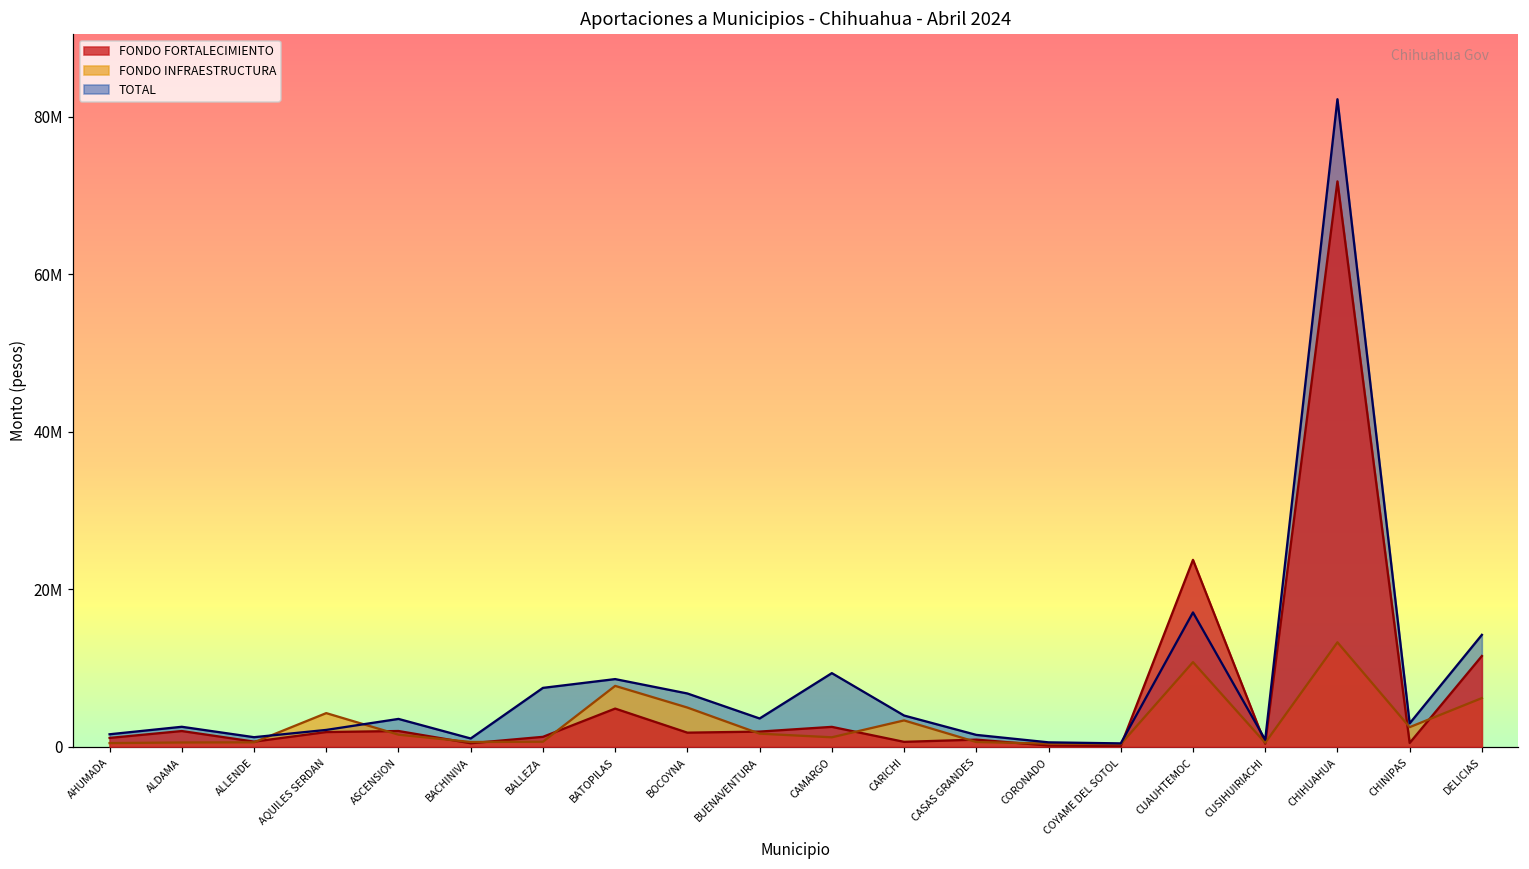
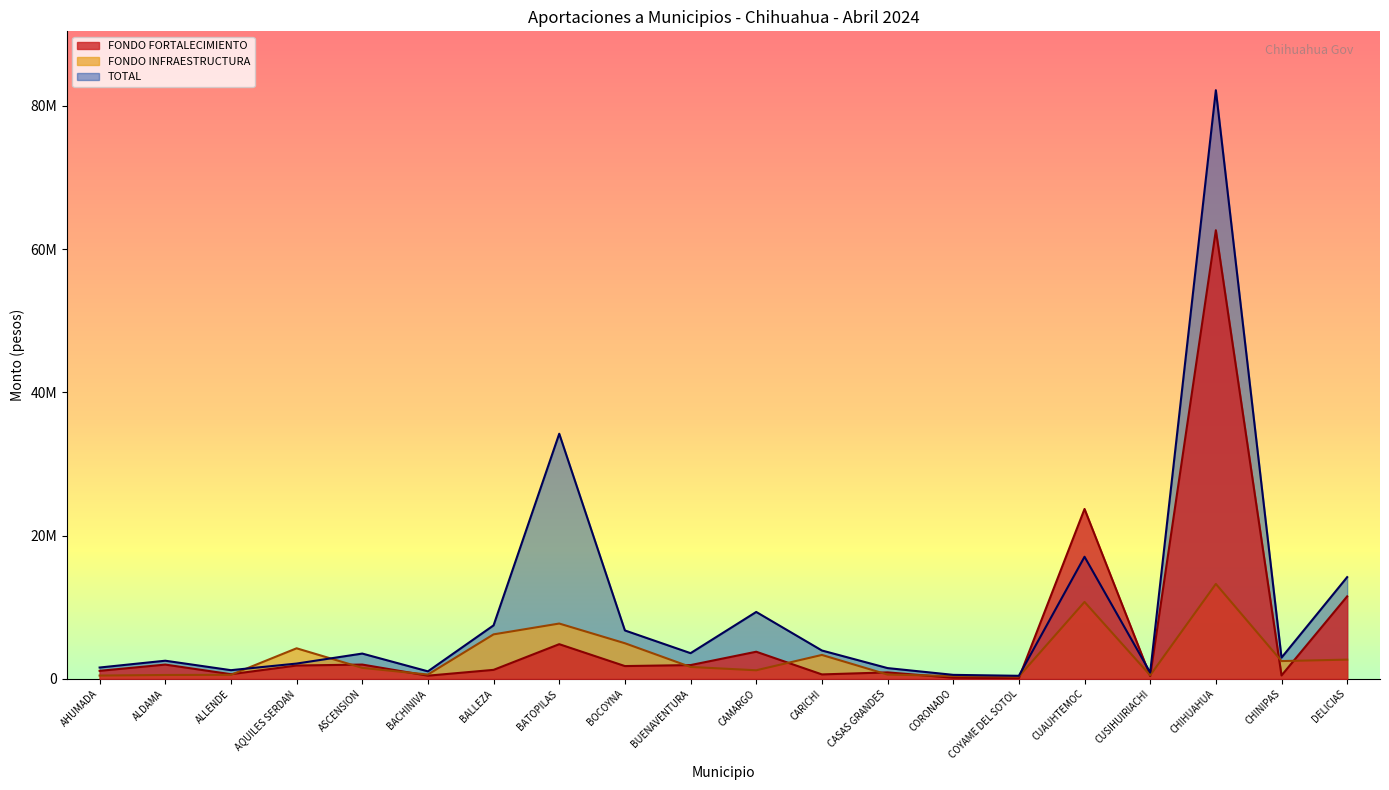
  {
    "FONDO FORTALECIMIENTO": {
      "AHUMADA": 1000000,
      "ALDAMA": 2000000,
      "ASCENSION": 2000000,
      "BALLEZA": 1000000,
      "BATOPILAS": 5000000,
      "BOCOYNA": 2000000,
-     "CAMARGO": 3000000,
+     "CAMARGO": 4000000,
      "CARICHI": 1000000,
      "CUAUHTEMOC": 24000000,
-     "CHIHUAHUA": 72000000,
+     "CHIHUAHUA": 63000000,
      "CHINIPAS": 0,
      "DELICIAS": 12000000
    },
    "FONDO INFRAESTRUCTURA": {
      "AHUMADA": 0,
      "ALDAMA": 1000000,
      "AQUILES SERDAN": 4000000,
      "ASCENSION": 2000000,
-     "BALLEZA": 1000000,
+     "BALLEZA": 6000000,
      "BATOPILAS": 8000000,
      "BOCOYNA": 5000000,
      "CAMARGO": 1000000,
      "CARICHI": 3000000,
      "CUAUHTEMOC": 11000000,
      "CHIHUAHUA": 13000000,
      "CHINIPAS": 2000000,
-     "DELICIAS": 6000000
+     "DELICIAS": 3000000
    },
    "TOTAL": {
      "AHUMADA": 2000000,
      "ALDAMA": 3000000,
      "ALLENDE": 1000000,
      "ASCENSION": 4000000,
      "BACHINIVA": 1000000,
      "BALLEZA": 7000000,
-     "BATOPILAS": 9000000,
+     "BATOPILAS": 34000000,
      "BOCOYNA": 7000000,
      "BUENAVENTURA": 4000000,
      "CAMARGO": 9000000,
      "CARICHI": 4000000,
      "CASAS GRANDES": 2000000,
      "CUAUHTEMOC": 17000000,
      "CUSIHUIRIACHI": 1000000,
      "CHIHUAHUA": 82000000,
      "CHINIPAS": 3000000,
      "DELICIAS": 14000000
    }
  }
